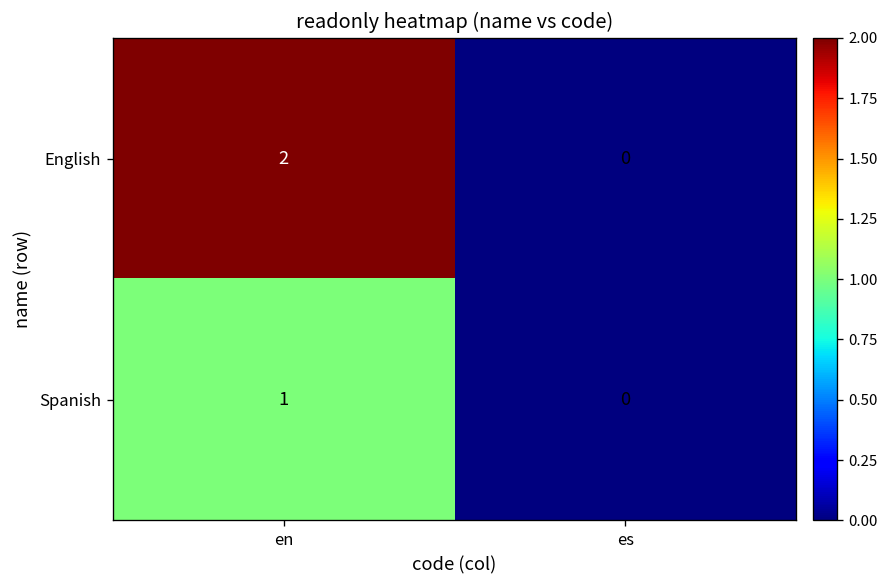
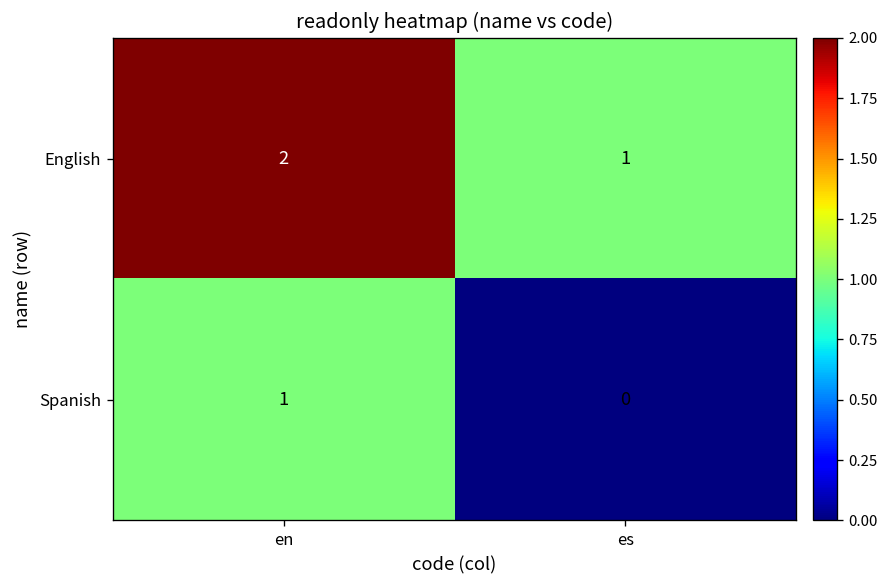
  {
    "English": {
      "en": 2,
-     "es": 0
+     "es": 1
    },
    "Spanish": {
      "en": 1,
      "es": 0
    }
  }
